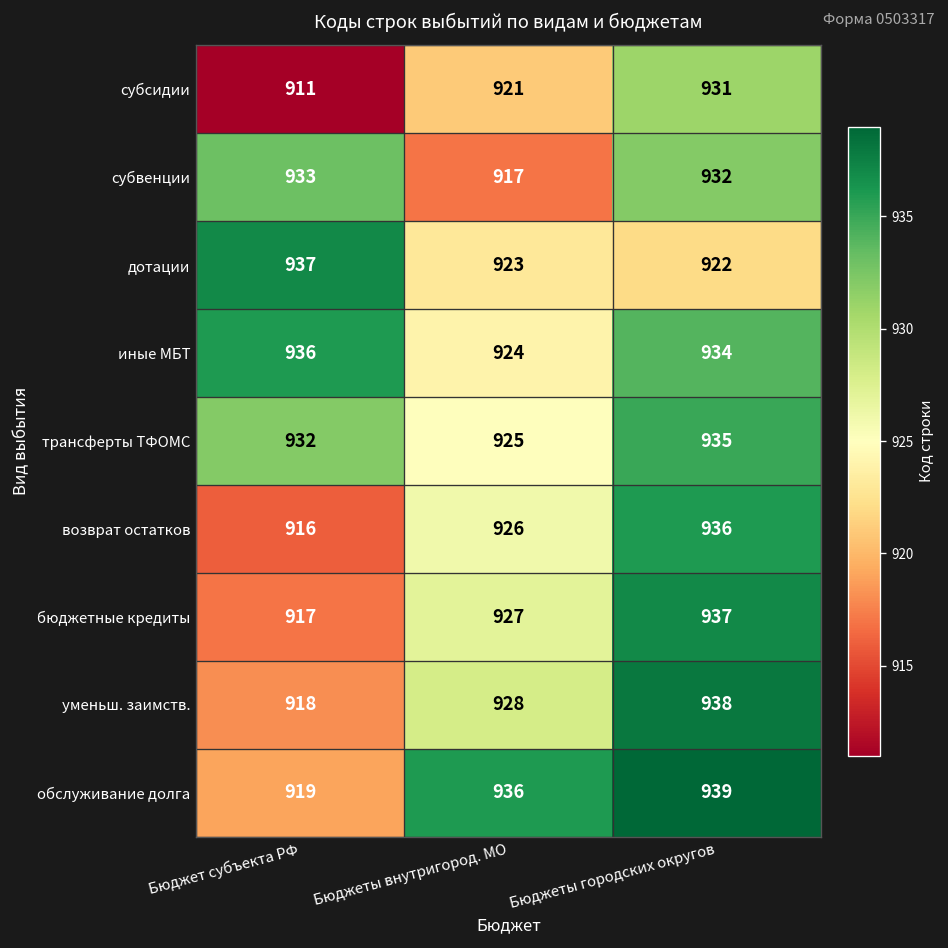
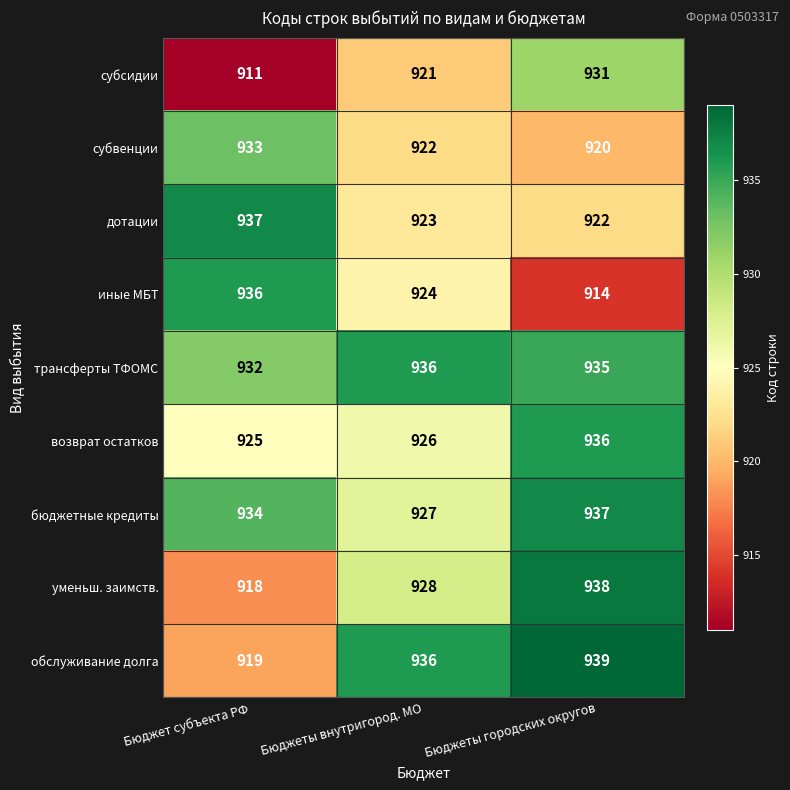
  {
    "субсидии": {
      "Бюджет субъекта РФ": 911,
      "Бюджеты внутригород. МО": 921,
      "Бюджеты городских округов": 931
    },
    "субвенции": {
      "Бюджет субъекта РФ": 933,
-     "Бюджеты внутригород. МО": 917,
-     "Бюджеты городских округов": 932
+     "Бюджеты внутригород. МО": 922,
+     "Бюджеты городских округов": 920
    },
    "дотации": {
      "Бюджет субъекта РФ": 937,
      "Бюджеты внутригород. МО": 923,
      "Бюджеты городских округов": 922
    },
    "иные МБТ": {
      "Бюджет субъекта РФ": 936,
      "Бюджеты внутригород. МО": 924,
-     "Бюджеты городских округов": 934
+     "Бюджеты городских округов": 914
    },
    "трансферты ТФОМС": {
      "Бюджет субъекта РФ": 932,
-     "Бюджеты внутригород. МО": 925,
+     "Бюджеты внутригород. МО": 936,
      "Бюджеты городских округов": 935
    },
    "возврат остатков": {
-     "Бюджет субъекта РФ": 916,
+     "Бюджет субъекта РФ": 925,
      "Бюджеты внутригород. МО": 926,
      "Бюджеты городских округов": 936
    },
    "бюджетные кредиты": {
-     "Бюджет субъекта РФ": 917,
+     "Бюджет субъекта РФ": 934,
      "Бюджеты внутригород. МО": 927,
      "Бюджеты городских округов": 937
    },
    "уменьш. заимств.": {
      "Бюджет субъекта РФ": 918,
      "Бюджеты внутригород. МО": 928,
      "Бюджеты городских округов": 938
    },
    "обслуживание долга": {
      "Бюджет субъекта РФ": 919,
      "Бюджеты внутригород. МО": 936,
      "Бюджеты городских округов": 939
    }
  }
